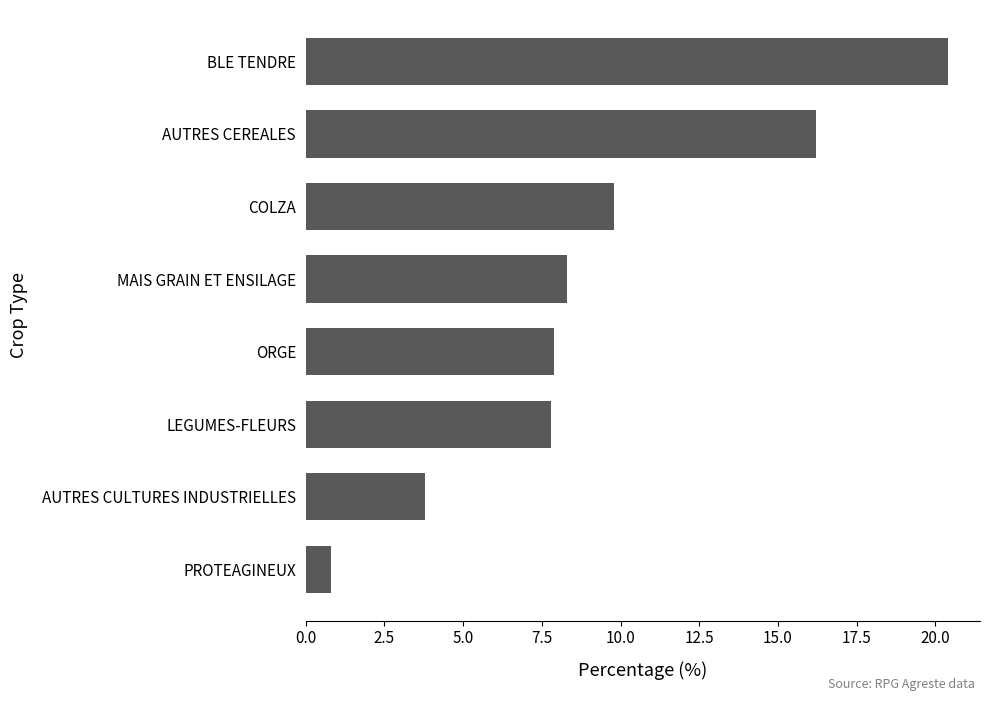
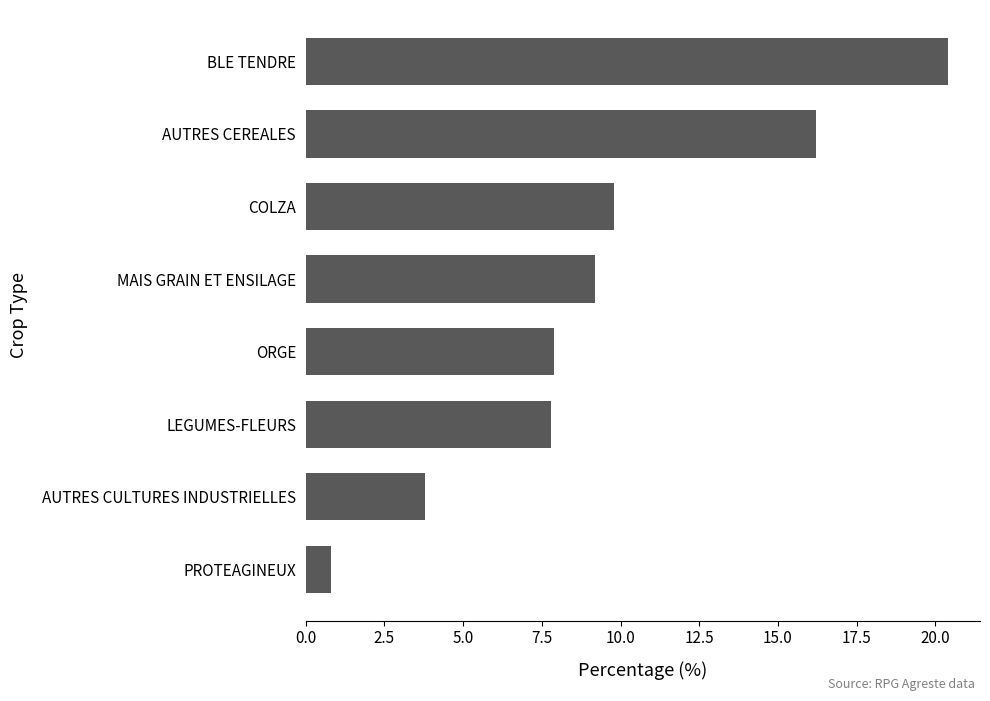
  {
    "BLE TENDRE": 20.4,
    "AUTRES CEREALES": 16.2,
    "COLZA": 9.8,
-   "MAIS GRAIN ET ENSILAGE": 8.3,
+   "MAIS GRAIN ET ENSILAGE": 9.2,
    "ORGE": 7.9,
    "LEGUMES-FLEURS": 7.8,
    "AUTRES CULTURES INDUSTRIELLES": 3.8,
    "PROTEAGINEUX": 0.8
  }
